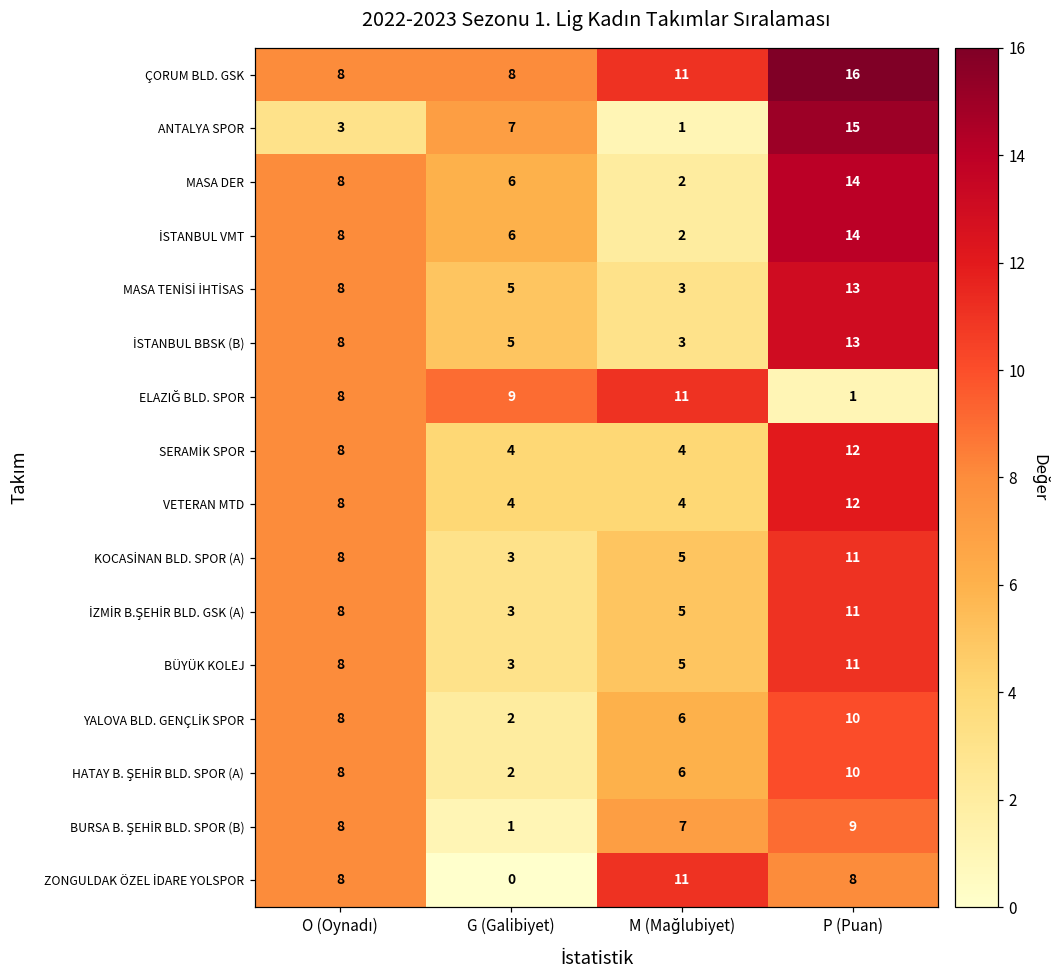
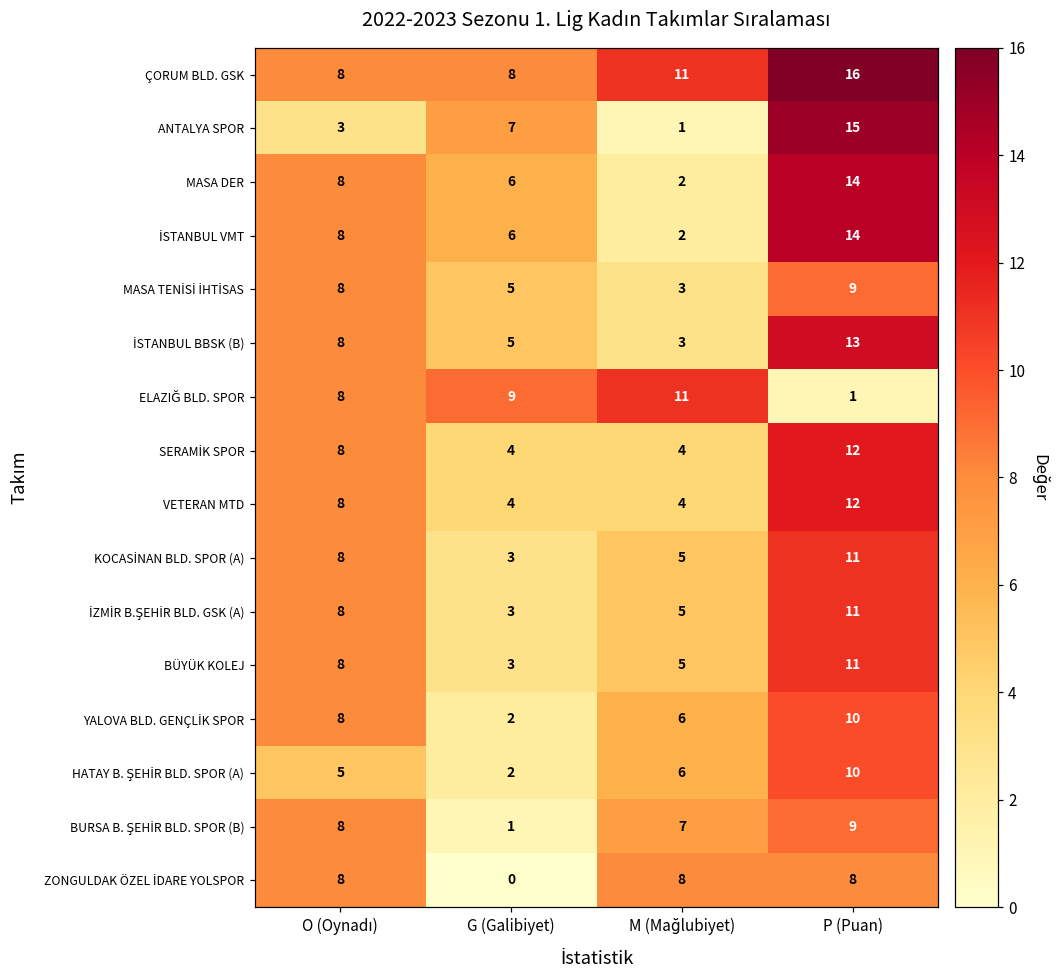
  {
    "ÇORUM BLD. GSK": {
      "O (Oynadı)": 8,
      "G (Galibiyet)": 8,
      "M (Mağlubiyet)": 11,
      "P (Puan)": 16
    },
    "ANTALYA SPOR": {
      "O (Oynadı)": 3,
      "G (Galibiyet)": 7,
      "M (Mağlubiyet)": 1,
      "P (Puan)": 15
    },
    "MASA DER": {
      "O (Oynadı)": 8,
      "G (Galibiyet)": 6,
      "M (Mağlubiyet)": 2,
      "P (Puan)": 14
    },
    "İSTANBUL VMT": {
      "O (Oynadı)": 8,
      "G (Galibiyet)": 6,
      "M (Mağlubiyet)": 2,
      "P (Puan)": 14
    },
    "MASA TENİSİ İHTİSAS": {
      "O (Oynadı)": 8,
      "G (Galibiyet)": 5,
      "M (Mağlubiyet)": 3,
-     "P (Puan)": 13
+     "P (Puan)": 9
    },
    "İSTANBUL BBSK (B)": {
      "O (Oynadı)": 8,
      "G (Galibiyet)": 5,
      "M (Mağlubiyet)": 3,
      "P (Puan)": 13
    },
    "ELAZIĞ BLD. SPOR": {
      "O (Oynadı)": 8,
      "G (Galibiyet)": 9,
      "M (Mağlubiyet)": 11,
      "P (Puan)": 1
    },
    "SERAMİK SPOR": {
      "O (Oynadı)": 8,
      "G (Galibiyet)": 4,
      "M (Mağlubiyet)": 4,
      "P (Puan)": 12
    },
    "VETERAN MTD": {
      "O (Oynadı)": 8,
      "G (Galibiyet)": 4,
      "M (Mağlubiyet)": 4,
      "P (Puan)": 12
    },
    "KOCASİNAN BLD. SPOR (A)": {
      "O (Oynadı)": 8,
      "G (Galibiyet)": 3,
      "M (Mağlubiyet)": 5,
      "P (Puan)": 11
    },
    "İZMİR B.ŞEHİR BLD. GSK (A)": {
      "O (Oynadı)": 8,
      "G (Galibiyet)": 3,
      "M (Mağlubiyet)": 5,
      "P (Puan)": 11
    },
    "BÜYÜK KOLEJ": {
      "O (Oynadı)": 8,
      "G (Galibiyet)": 3,
      "M (Mağlubiyet)": 5,
      "P (Puan)": 11
    },
    "YALOVA BLD. GENÇLİK SPOR": {
      "O (Oynadı)": 8,
      "G (Galibiyet)": 2,
      "M (Mağlubiyet)": 6,
      "P (Puan)": 10
    },
    "HATAY B. ŞEHİR BLD. SPOR (A)": {
-     "O (Oynadı)": 8,
+     "O (Oynadı)": 5,
      "G (Galibiyet)": 2,
      "M (Mağlubiyet)": 6,
      "P (Puan)": 10
    },
    "BURSA B. ŞEHİR BLD. SPOR (B)": {
      "O (Oynadı)": 8,
      "G (Galibiyet)": 1,
      "M (Mağlubiyet)": 7,
      "P (Puan)": 9
    },
    "ZONGULDAK ÖZEL İDARE YOLSPOR": {
      "O (Oynadı)": 8,
      "G (Galibiyet)": 0,
-     "M (Mağlubiyet)": 11,
+     "M (Mağlubiyet)": 8,
      "P (Puan)": 8
    }
  }
